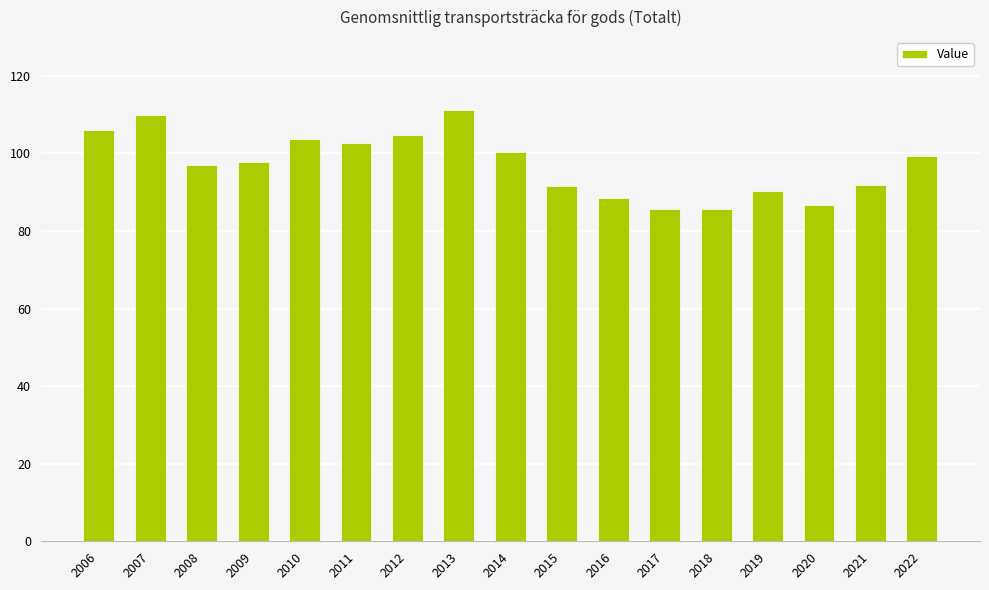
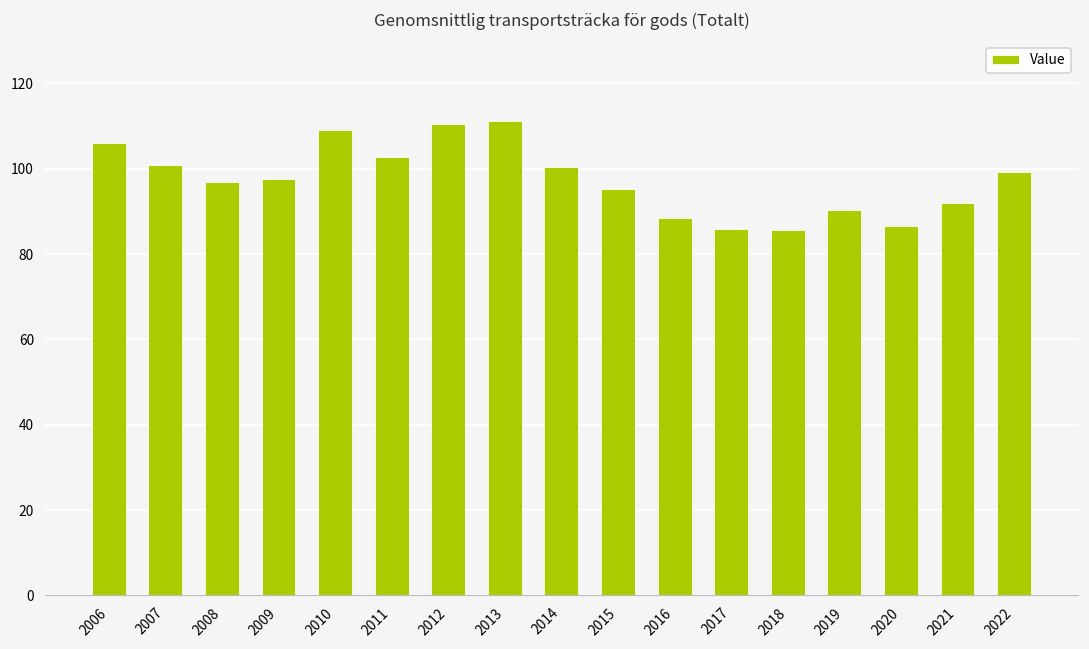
  {
    "2006": 106,
-   "2007": 110,
+   "2007": 101,
    "2008": 97,
    "2009": 98,
-   "2010": 104,
+   "2010": 109,
    "2011": 103,
-   "2012": 105,
+   "2012": 110,
    "2013": 111,
    "2014": 101,
-   "2015": 92,
+   "2015": 95,
    "2016": 88,
    "2017": 86,
    "2018": 86,
    "2019": 90,
    "2020": 87,
    "2021": 92,
    "2022": 99
  }
